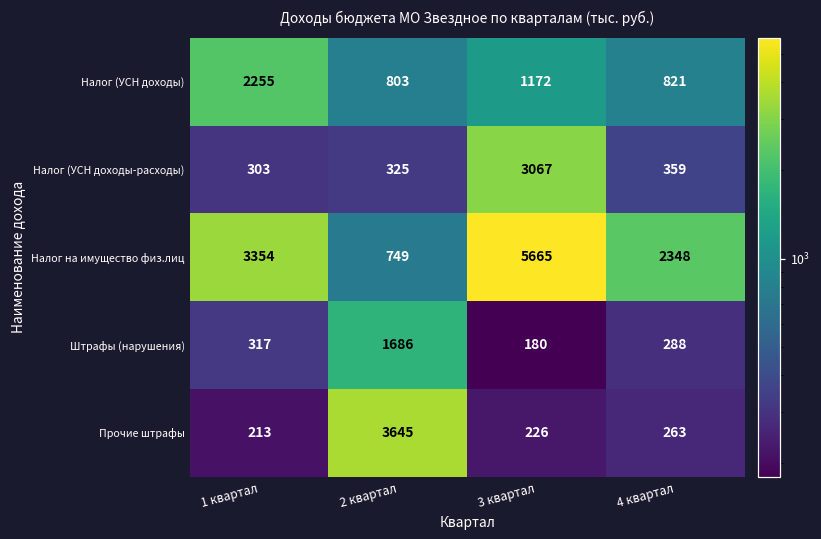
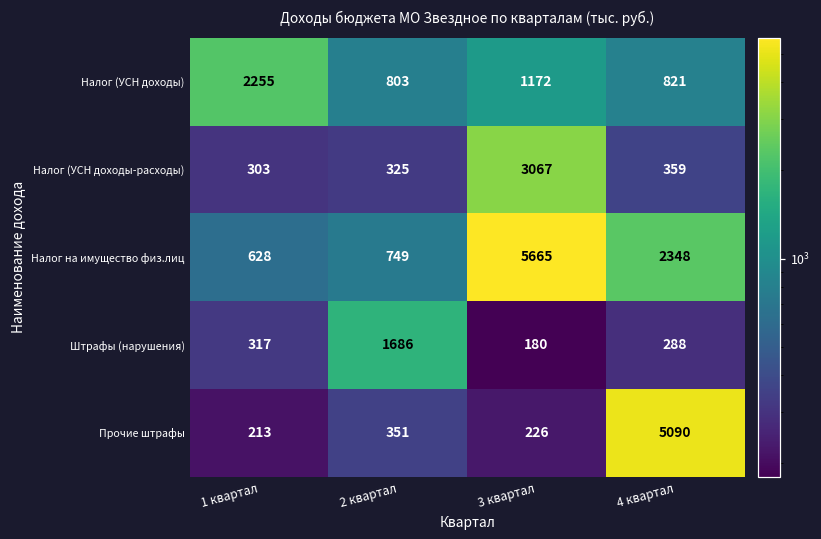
  {
    "Налог (УСН доходы)": {
      "1 квартал": 2255,
      "2 квартал": 803,
      "3 квартал": 1172,
      "4 квартал": 821
    },
    "Налог (УСН доходы-расходы)": {
      "1 квартал": 303,
      "2 квартал": 325,
      "3 квартал": 3067,
      "4 квартал": 359
    },
    "Налог на имущество физ.лиц": {
-     "1 квартал": 3354,
+     "1 квартал": 628,
      "2 квартал": 749,
      "3 квартал": 5665,
      "4 квартал": 2348
    },
    "Штрафы (нарушения)": {
      "1 квартал": 317,
      "2 квартал": 1686,
      "3 квартал": 180,
      "4 квартал": 288
    },
    "Прочие штрафы": {
      "1 квартал": 213,
-     "2 квартал": 3645,
+     "2 квартал": 351,
      "3 квартал": 226,
-     "4 квартал": 263
+     "4 квартал": 5090
    }
  }
